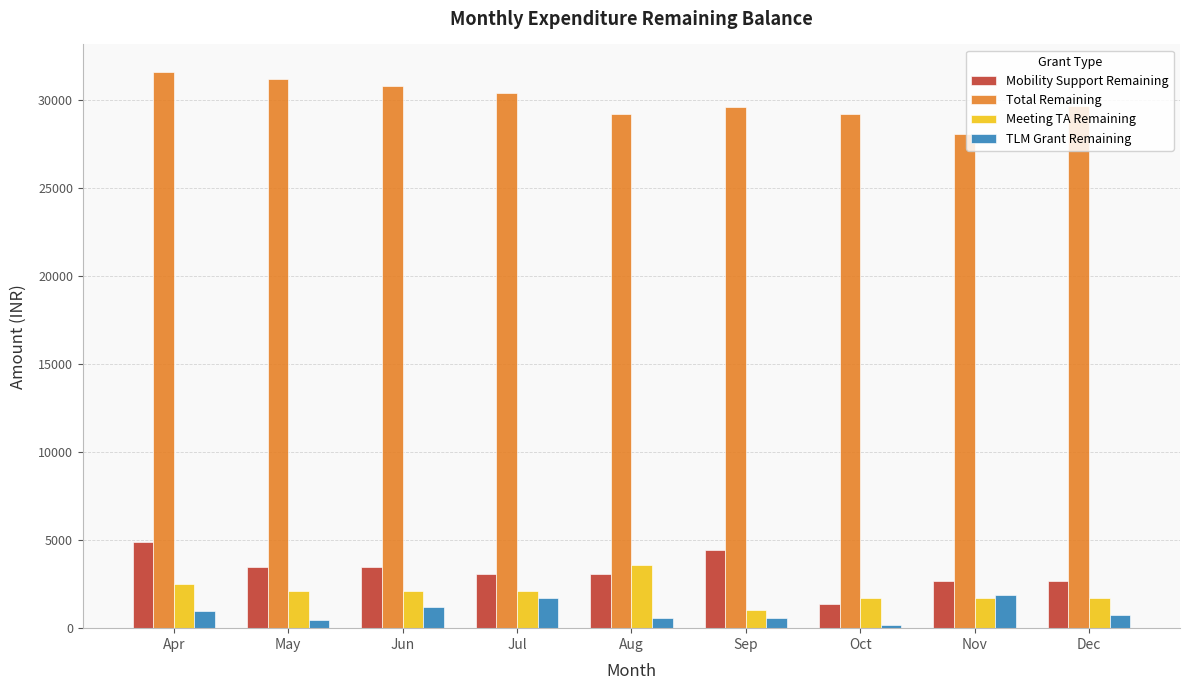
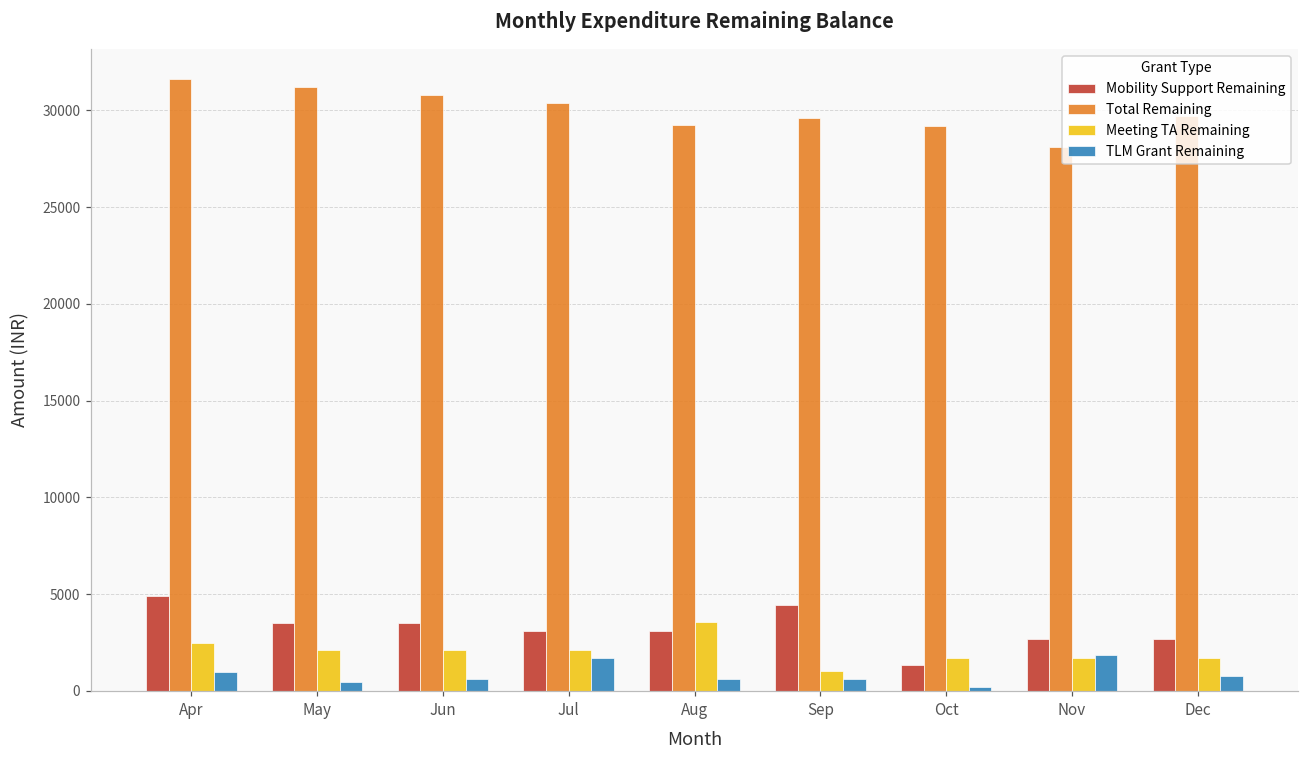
  {
    "Mobility Support Remaining": {
      "Apr": 4900,
      "May": 3500,
      "Jun": 3500,
      "Jul": 3100,
      "Aug": 3100,
      "Sep": 4400,
      "Oct": 1400,
      "Nov": 2700,
      "Dec": 2700
    },
    "Total Remaining": {
      "Apr": 31600,
      "May": 31200,
      "Jun": 30800,
      "Jul": 30400,
      "Aug": 29200,
      "Sep": 29600,
      "Oct": 29200,
      "Nov": 28100
    },
    "Meeting TA Remaining": {
      "Apr": 2500,
      "May": 2100,
      "Jun": 2100,
      "Jul": 2100,
      "Aug": 3600,
      "Sep": 1000,
      "Oct": 1700,
      "Nov": 1700,
      "Dec": 1700
    },
    "TLM Grant Remaining": {
      "Apr": 1000,
      "May": 500,
-     "Jun": 1200,
+     "Jun": 600,
      "Jul": 1700,
      "Aug": 600,
      "Sep": 600,
      "Oct": 200,
      "Nov": 1900,
      "Dec": 800
    }
  }
